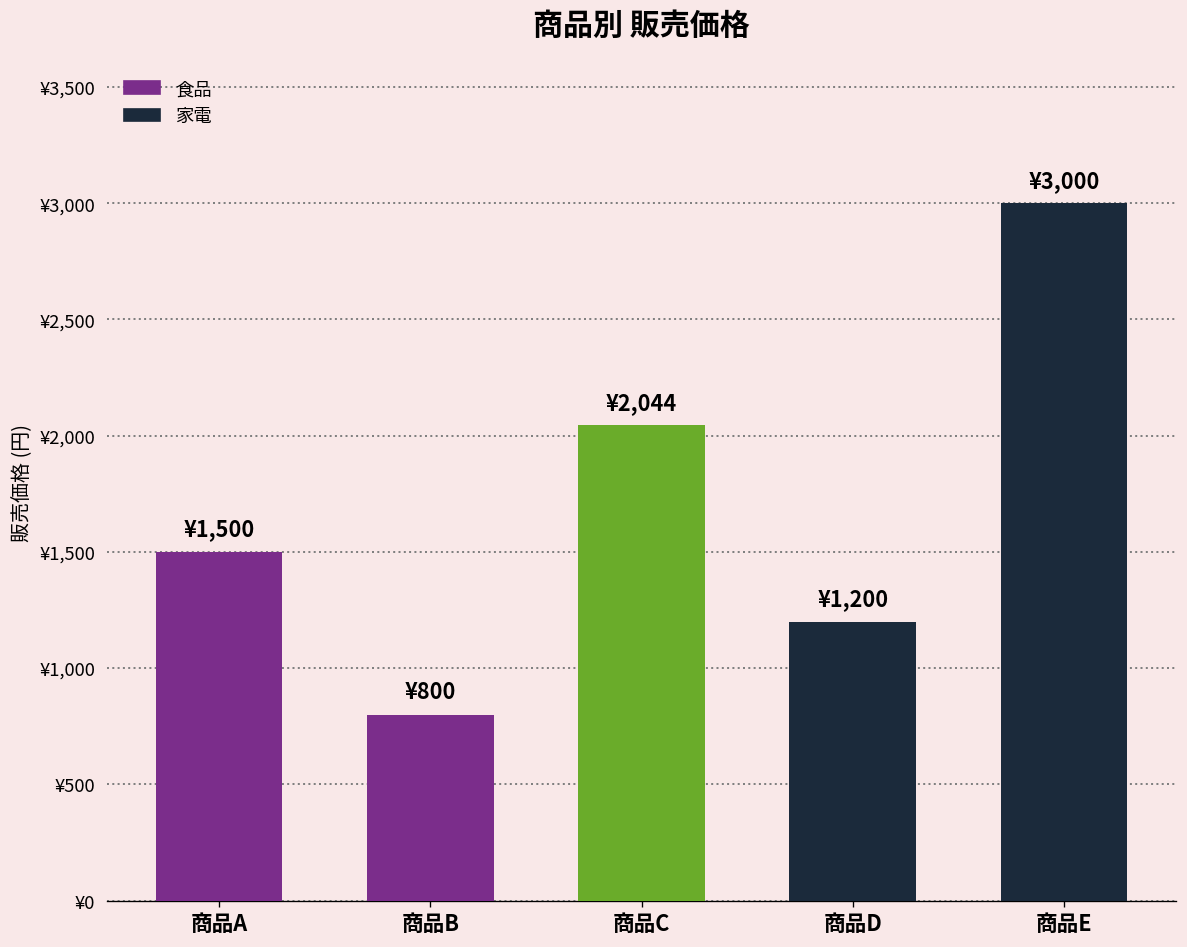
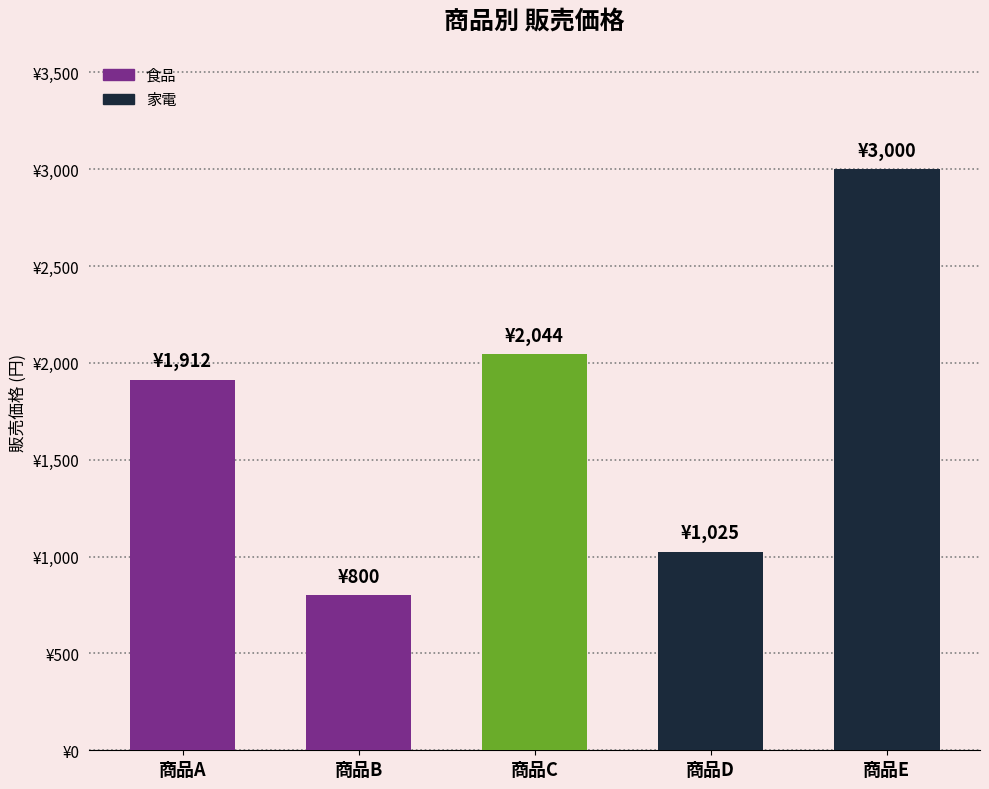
  {
-   "商品A": "¥1,500",
+   "商品A": "¥1,912",
    "商品B": "¥800",
    "商品C": "¥2,044",
-   "商品D": "¥1,200",
+   "商品D": "¥1,025",
    "商品E": "¥3,000"
  }
